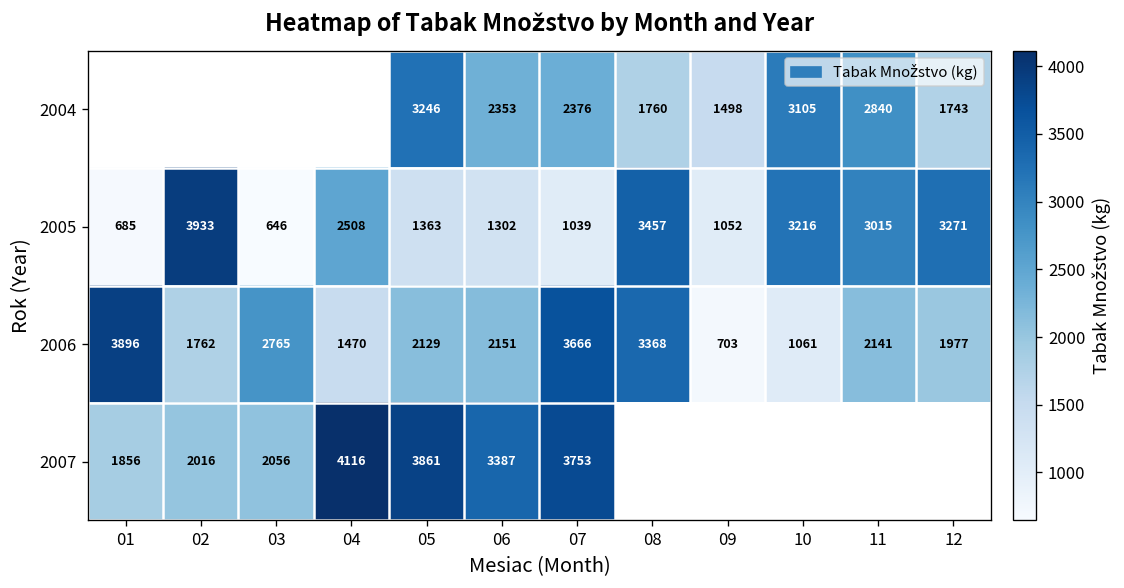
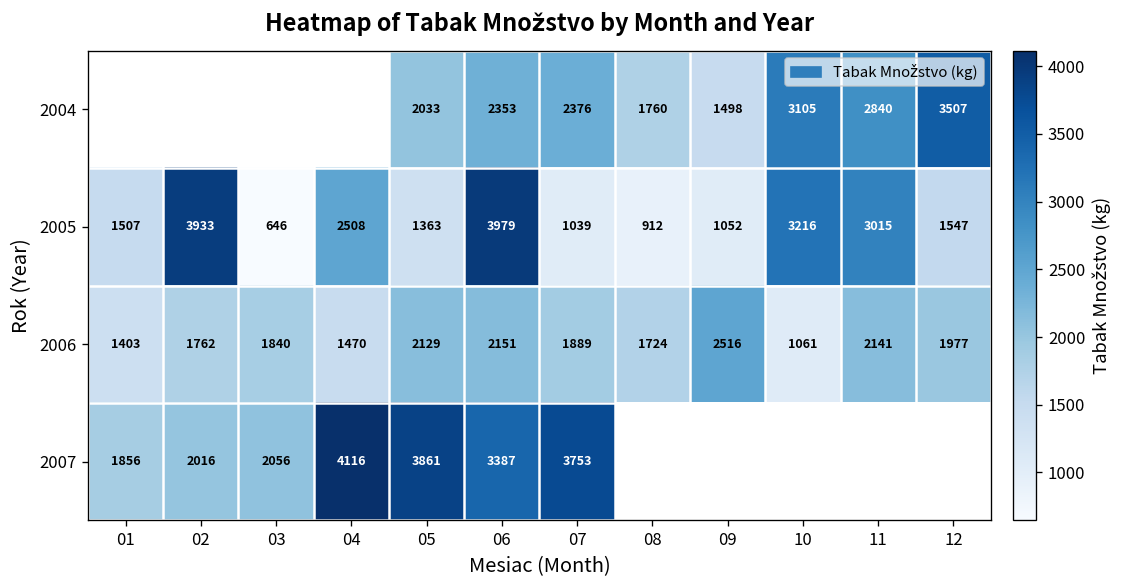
  {
    "2004": {
-     "05": 3246,
+     "05": 2033,
      "06": 2353,
      "07": 2376,
      "08": 1760,
      "09": 1498,
      "10": 3105,
      "11": 2840,
-     "12": 1743
+     "12": 3507
    },
    "2005": {
-     "01": 685,
+     "01": 1507,
      "02": 3933,
      "03": 646,
      "04": 2508,
      "05": 1363,
-     "06": 1302,
+     "06": 3979,
      "07": 1039,
-     "08": 3457,
+     "08": 912,
      "09": 1052,
      "10": 3216,
      "11": 3015,
-     "12": 3271
+     "12": 1547
    },
    "2006": {
-     "01": 3896,
+     "01": 1403,
      "02": 1762,
-     "03": 2765,
+     "03": 1840,
      "04": 1470,
      "05": 2129,
      "06": 2151,
-     "07": 3666,
-     "08": 3368,
-     "09": 703,
+     "07": 1889,
+     "08": 1724,
+     "09": 2516,
      "10": 1061,
      "11": 2141,
      "12": 1977
    },
    "2007": {
      "01": 1856,
      "02": 2016,
      "03": 2056,
      "04": 4116,
      "05": 3861,
      "06": 3387,
      "07": 3753
    }
  }
